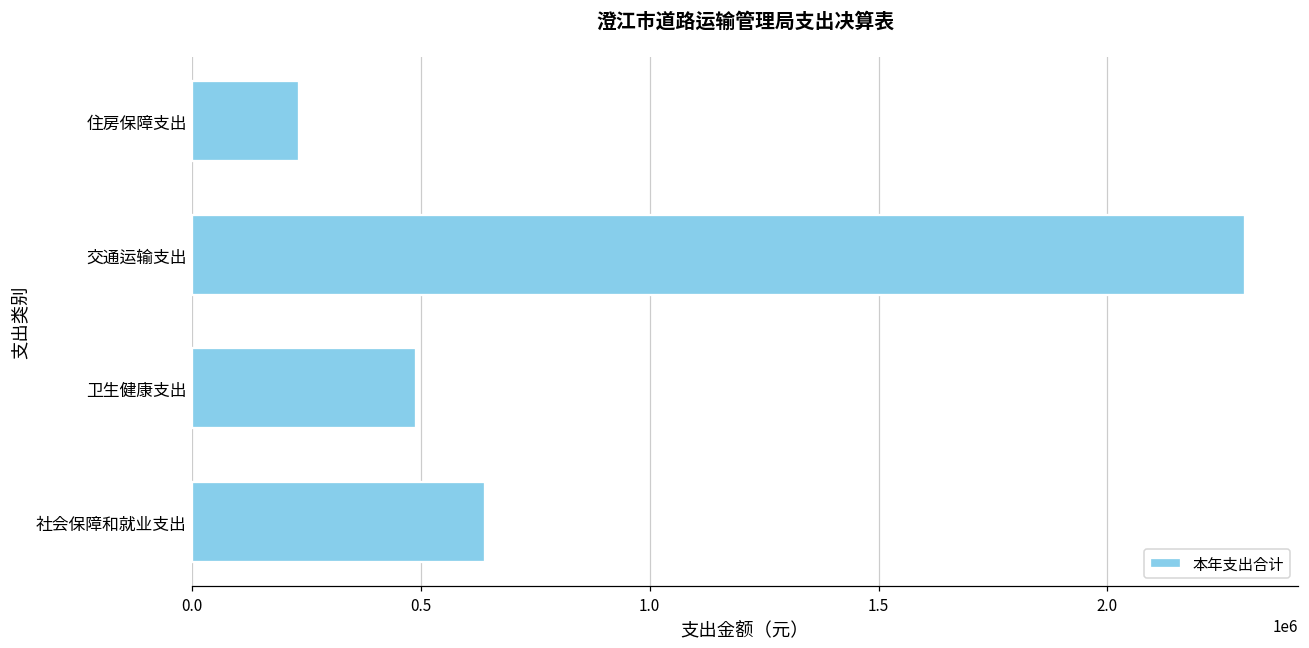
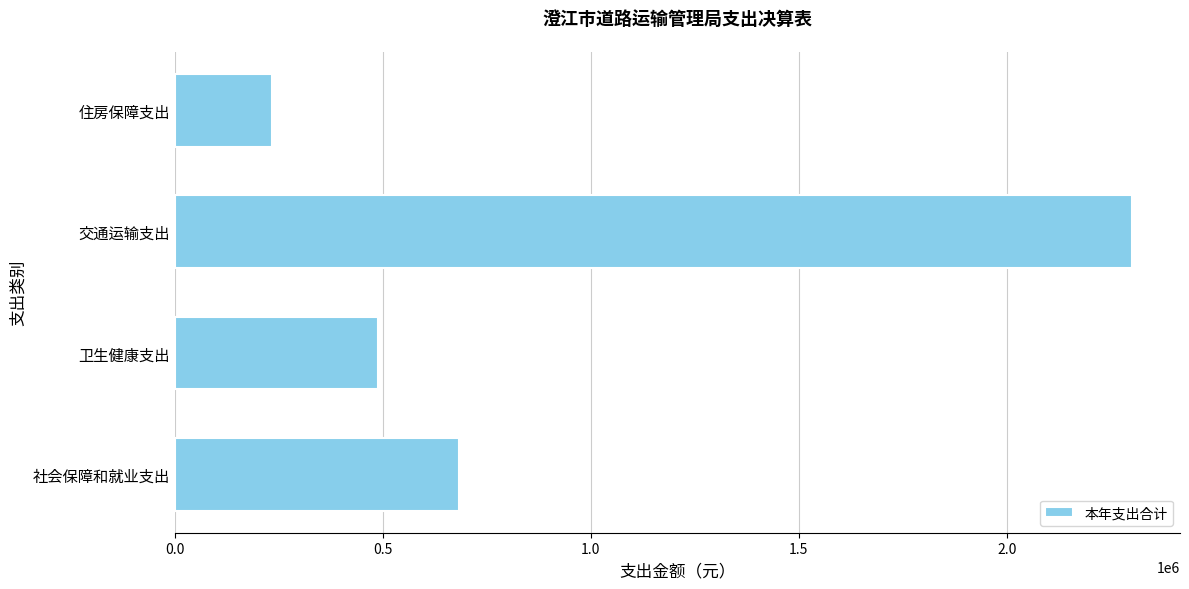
  {
    "住房保障支出": 230000,
    "交通运输支出": 2300000,
    "卫生健康支出": 490000,
-   "社会保障和就业支出": 640000
+   "社会保障和就业支出": 680000
  }
